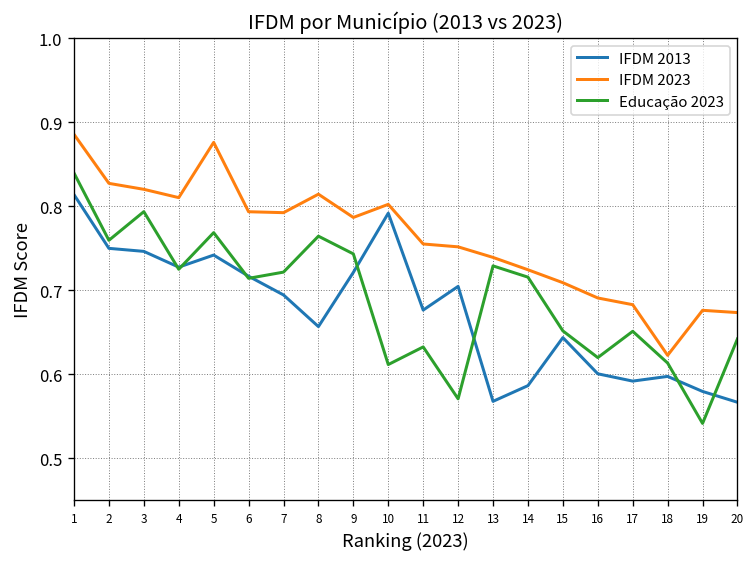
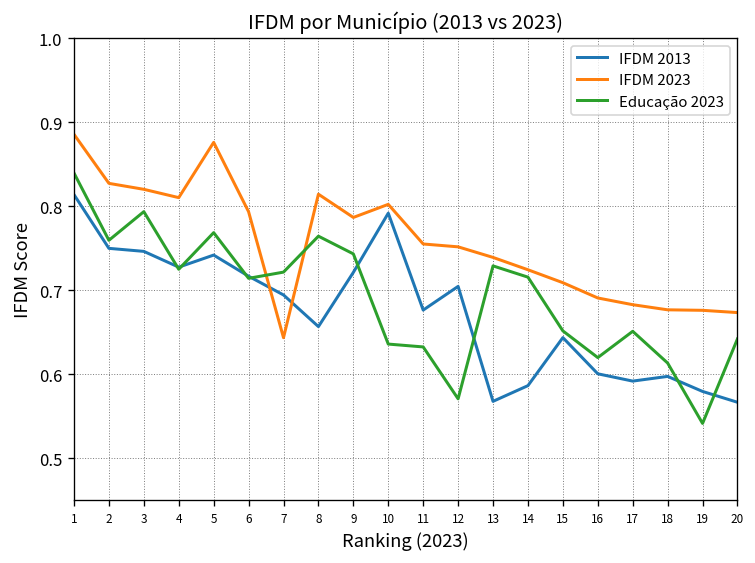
  {
    "IFDM 2013": {
      "1": 0.81,
      "2": 0.75,
      "3": 0.75,
      "5": 0.74,
      "7": 0.69,
      "8": 0.66,
      "9": 0.72,
      "10": 0.79,
      "11": 0.68,
      "12": 0.70,
      "13": 0.57,
      "14": 0.59,
      "15": 0.64,
      "16": 0.60,
      "17": 0.59,
      "18": 0.60,
      "19": 0.58,
      "20": 0.57
    },
    "IFDM 2023": {
      "1": 0.89,
      "2": 0.83,
      "3": 0.82,
      "4": 0.81,
      "5": 0.88,
      "6": 0.79,
-     "7": 0.79,
+     "7": 0.64,
      "8": 0.81,
      "9": 0.79,
      "10": 0.80,
      "11": 0.75,
      "12": 0.75,
      "13": 0.74,
      "14": 0.72,
      "15": 0.71,
      "16": 0.69,
      "17": 0.68,
-     "18": 0.62,
+     "18": 0.68,
      "19": 0.68,
      "20": 0.67
    },
    "Educação 2023": {
      "1": 0.84,
      "2": 0.76,
      "3": 0.79,
      "5": 0.77,
      "7": 0.72,
      "8": 0.76,
      "9": 0.74,
-     "10": 0.61,
+     "10": 0.64,
      "11": 0.63,
      "12": 0.57,
      "13": 0.73,
      "14": 0.72,
      "15": 0.65,
      "16": 0.62,
      "17": 0.65,
      "18": 0.61,
      "19": 0.54,
      "20": 0.64
    }
  }
